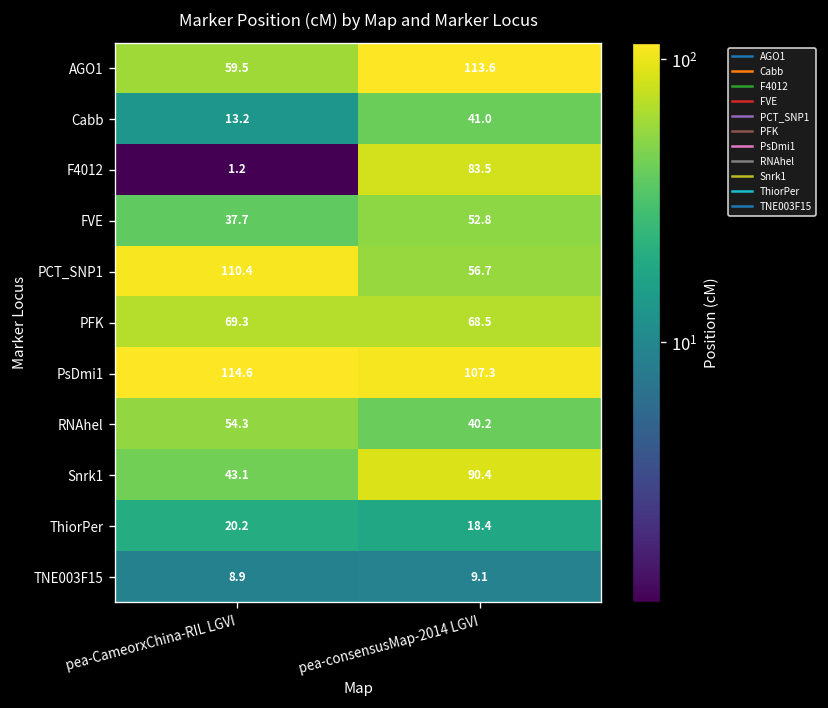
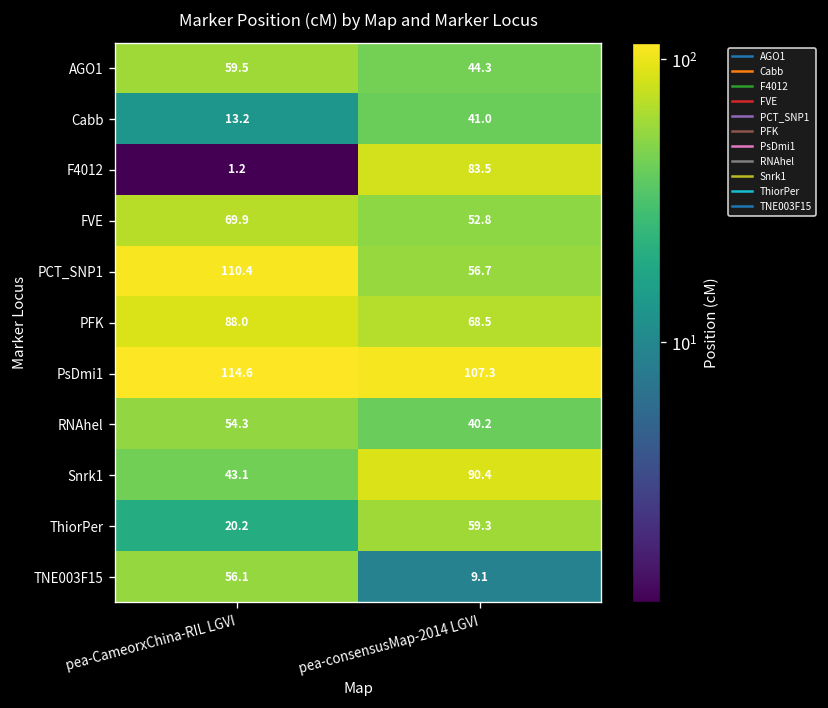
  {
    "AGO1": {
      "pea-CameorxChina-RIL LGVI": 59.5,
-     "pea-consensusMap-2014 LGVI": 113.6
+     "pea-consensusMap-2014 LGVI": 44.3
    },
    "Cabb": {
      "pea-CameorxChina-RIL LGVI": 13.2,
      "pea-consensusMap-2014 LGVI": 41.0
    },
    "F4012": {
      "pea-CameorxChina-RIL LGVI": 1.2,
      "pea-consensusMap-2014 LGVI": 83.5
    },
    "FVE": {
-     "pea-CameorxChina-RIL LGVI": 37.7,
+     "pea-CameorxChina-RIL LGVI": 69.9,
      "pea-consensusMap-2014 LGVI": 52.8
    },
    "PCT_SNP1": {
      "pea-CameorxChina-RIL LGVI": 110.4,
      "pea-consensusMap-2014 LGVI": 56.7
    },
    "PFK": {
-     "pea-CameorxChina-RIL LGVI": 69.3,
+     "pea-CameorxChina-RIL LGVI": 88.0,
      "pea-consensusMap-2014 LGVI": 68.5
    },
    "PsDmi1": {
      "pea-CameorxChina-RIL LGVI": 114.6,
      "pea-consensusMap-2014 LGVI": 107.3
    },
    "RNAhel": {
      "pea-CameorxChina-RIL LGVI": 54.3,
      "pea-consensusMap-2014 LGVI": 40.2
    },
    "Snrk1": {
      "pea-CameorxChina-RIL LGVI": 43.1,
      "pea-consensusMap-2014 LGVI": 90.4
    },
    "ThiorPer": {
      "pea-CameorxChina-RIL LGVI": 20.2,
-     "pea-consensusMap-2014 LGVI": 18.4
+     "pea-consensusMap-2014 LGVI": 59.3
    },
    "TNE003F15": {
-     "pea-CameorxChina-RIL LGVI": 8.9,
+     "pea-CameorxChina-RIL LGVI": 56.1,
      "pea-consensusMap-2014 LGVI": 9.1
    }
  }
